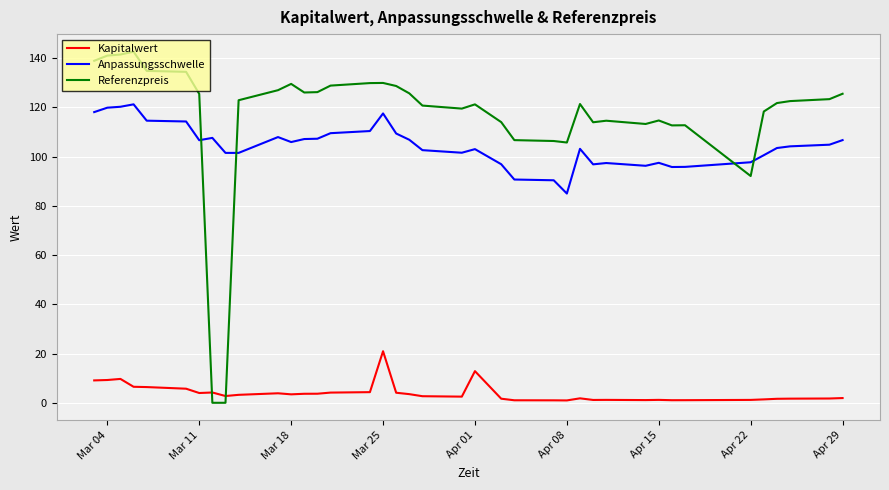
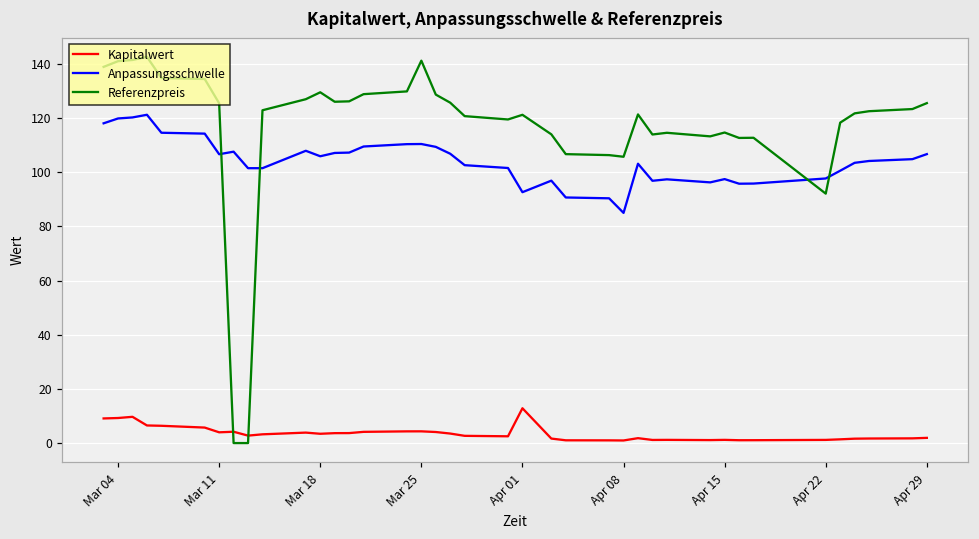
  {
    "Kapitalwert": {
      "Mar 04": 9,
      "Mar 11": 4,
      "Mar 18": 3,
-     "Mar 25": 21,
+     "Mar 25": 4,
      "Apr 01": 13,
      "Apr 08": 1,
      "Apr 15": 1,
      "Apr 22": 1,
      "Apr 29": 2
    },
    "Anpassungsschwelle": {
      "Mar 04": 120,
      "Mar 11": 107,
      "Mar 18": 106,
-     "Mar 25": 117,
-     "Apr 01": 103,
+     "Mar 25": 110,
+     "Apr 01": 93,
      "Apr 08": 85,
      "Apr 15": 97,
      "Apr 22": 98,
      "Apr 29": 107
    },
    "Referenzpreis": {
      "Mar 11": 125,
      "Mar 18": 129,
-     "Mar 25": 130,
+     "Mar 25": 141,
      "Apr 01": 121,
      "Apr 08": 106,
      "Apr 15": 115,
      "Apr 22": 92,
      "Apr 29": 125
    }
  }
